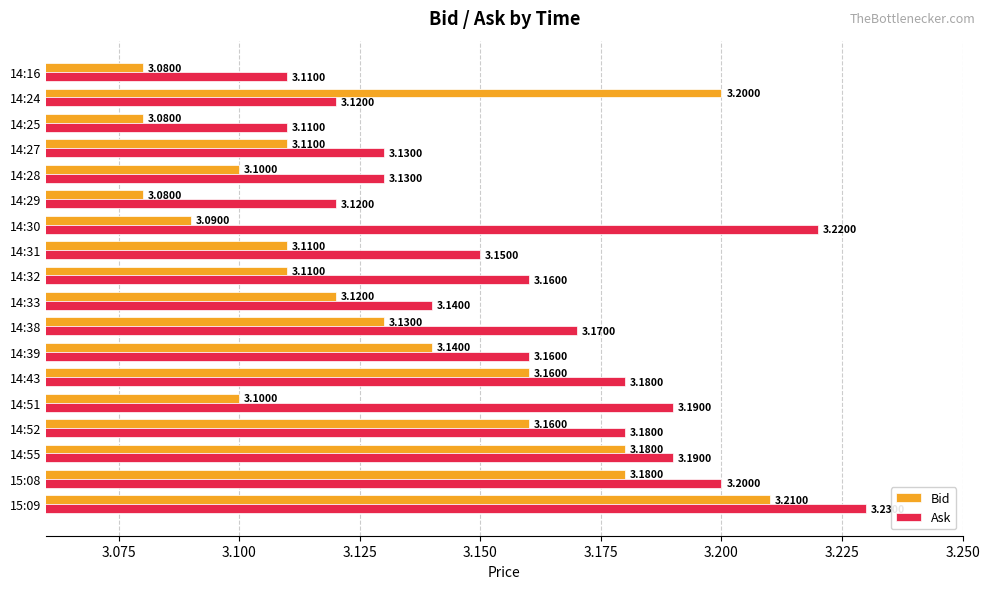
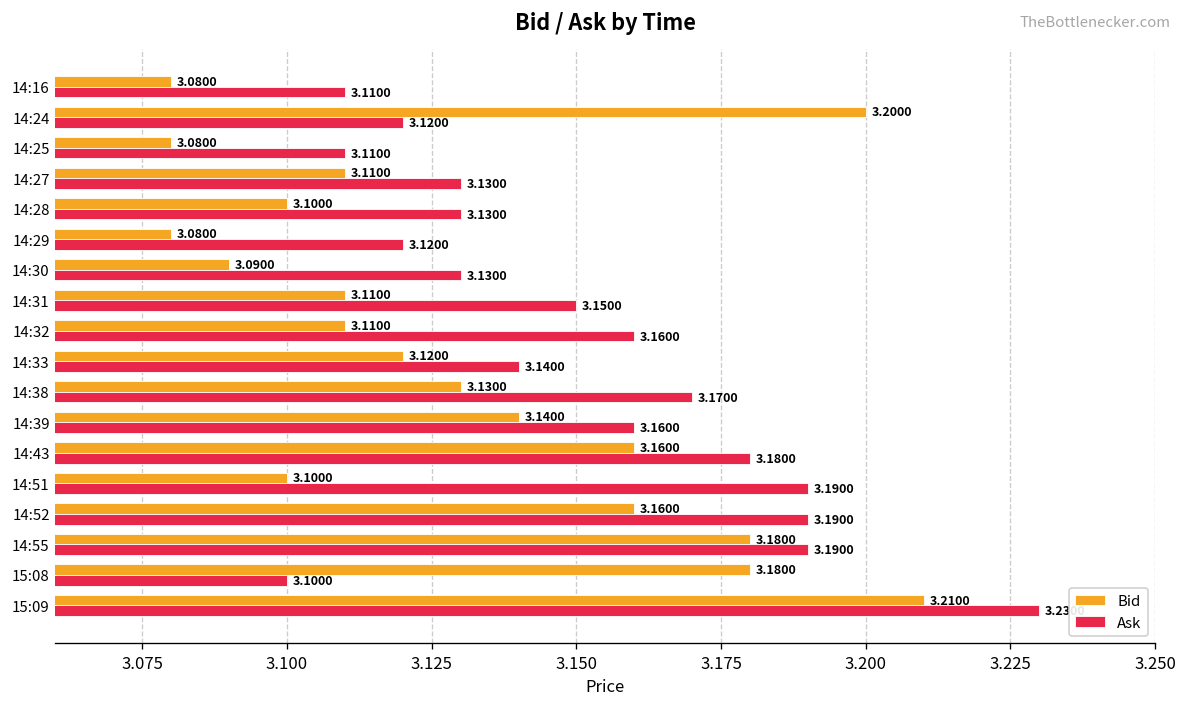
  {
    "Bid": {
      "14:16": 3.0800,
      "14:24": 3.2000,
      "14:25": 3.0800,
      "14:27": 3.1100,
      "14:28": 3.1000,
      "14:29": 3.0800,
      "14:30": 3.0900,
      "14:31": 3.1100,
      "14:32": 3.1100,
      "14:33": 3.1200,
      "14:38": 3.1300,
      "14:39": 3.1400,
      "14:43": 3.1600,
      "14:51": 3.1000,
      "14:52": 3.1600,
      "14:55": 3.1800,
      "15:08": 3.1800,
      "15:09": 3.2100
    },
    "Ask": {
      "14:16": 3.1100,
      "14:24": 3.1200,
      "14:25": 3.1100,
      "14:27": 3.1300,
      "14:28": 3.1300,
      "14:29": 3.1200,
-     "14:30": 3.2200,
+     "14:30": 3.1300,
      "14:31": 3.1500,
      "14:32": 3.1600,
      "14:33": 3.1400,
      "14:38": 3.1700,
      "14:39": 3.1600,
      "14:43": 3.1800,
      "14:51": 3.1900,
-     "14:52": 3.1800,
+     "14:52": 3.1900,
      "14:55": 3.1900,
-     "15:08": 3.2000
+     "15:08": 3.1000
    }
  }
